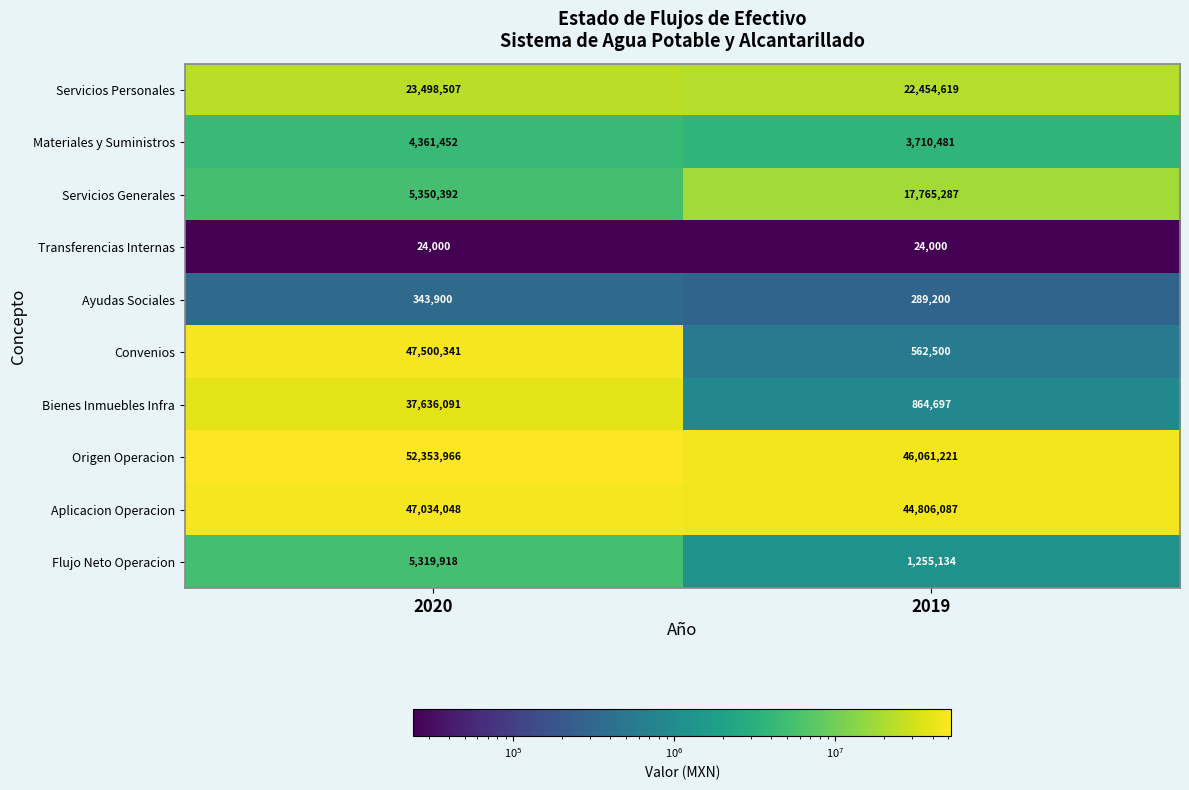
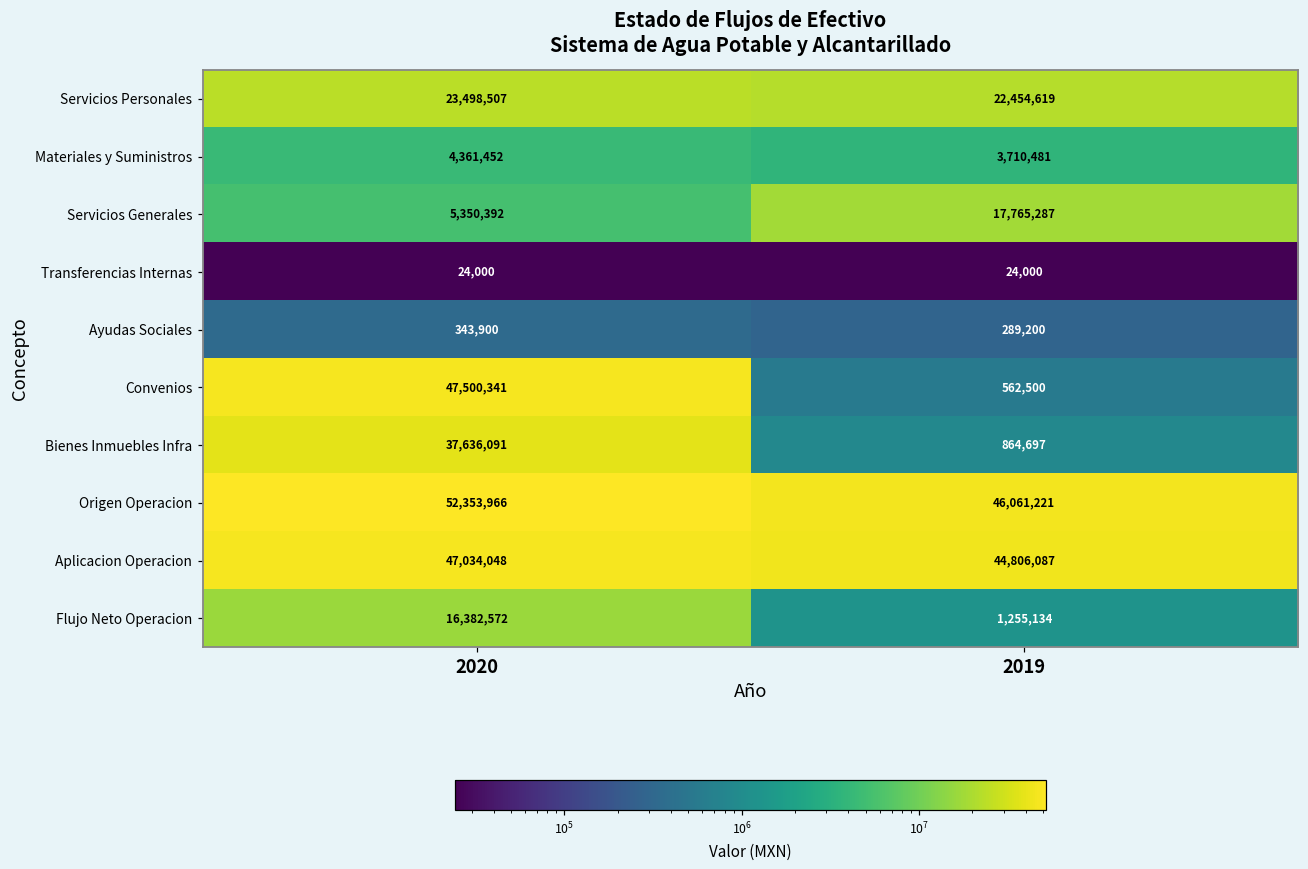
  {
    "Servicios Personales": {
      "2020": "23,498,507",
      "2019": "22,454,619"
    },
    "Materiales y Suministros": {
      "2020": "4,361,452",
      "2019": "3,710,481"
    },
    "Servicios Generales": {
      "2020": "5,350,392",
      "2019": "17,765,287"
    },
    "Transferencias Internas": {
      "2020": "24,000",
      "2019": "24,000"
    },
    "Ayudas Sociales": {
      "2020": "343,900",
      "2019": "289,200"
    },
    "Convenios": {
      "2020": "47,500,341",
      "2019": "562,500"
    },
    "Bienes Inmuebles Infra": {
      "2020": "37,636,091",
      "2019": "864,697"
    },
    "Origen Operacion": {
      "2020": "52,353,966",
      "2019": "46,061,221"
    },
    "Aplicacion Operacion": {
      "2020": "47,034,048",
      "2019": "44,806,087"
    },
    "Flujo Neto Operacion": {
-     "2020": "5,319,918",
+     "2020": "16,382,572",
      "2019": "1,255,134"
    }
  }
